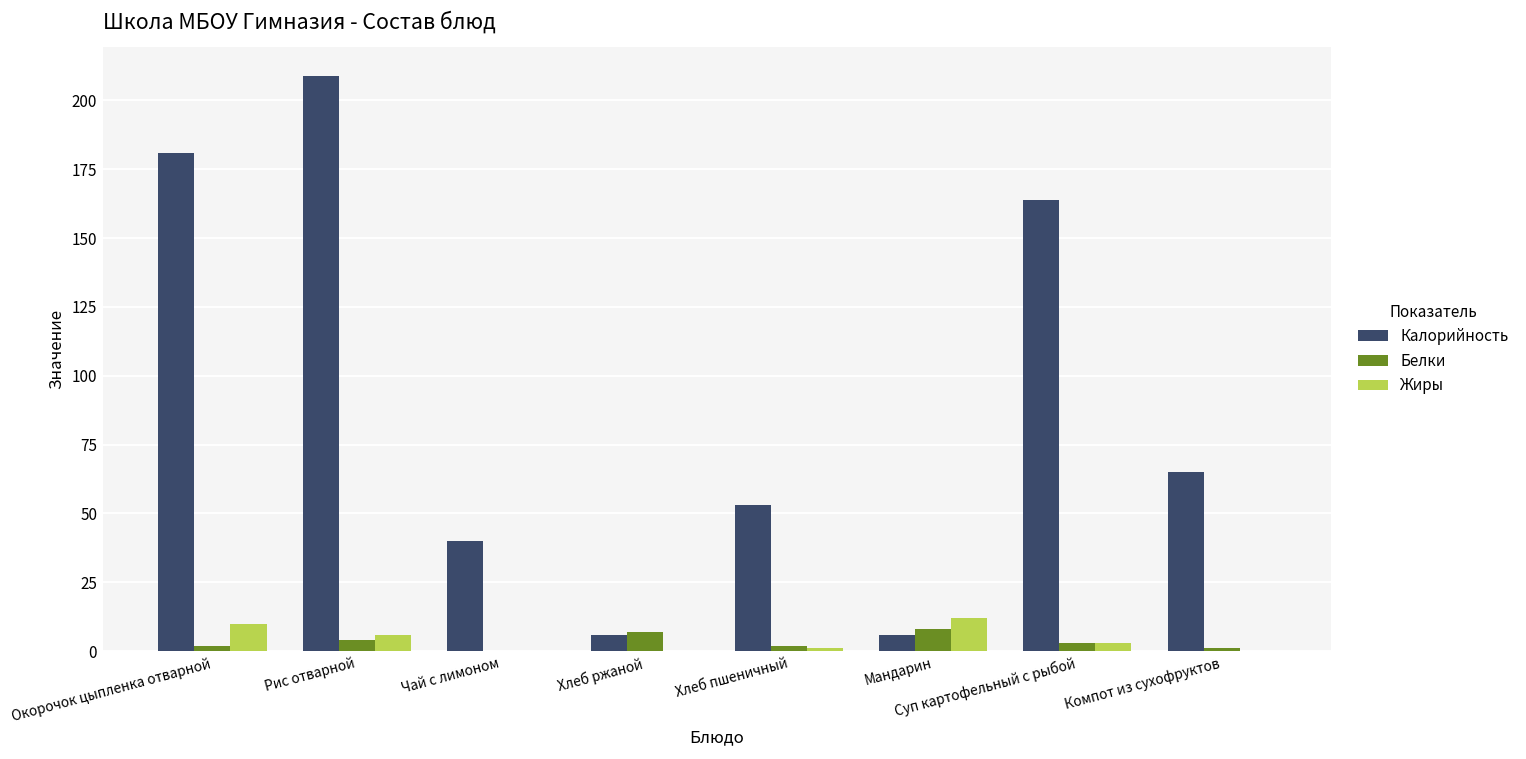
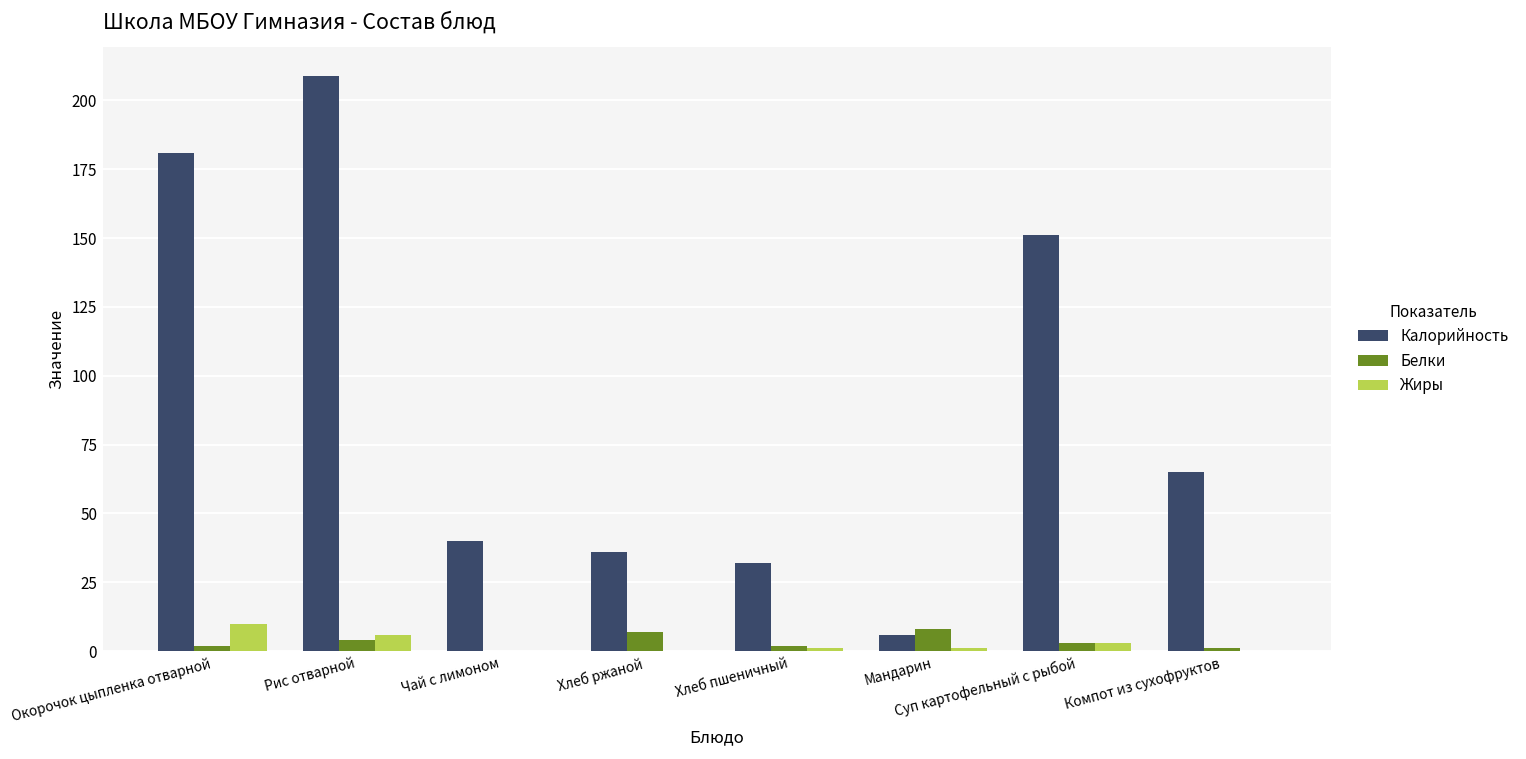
  {
    "Калорийность": {
      "Окорочок цыпленка отварной": 181,
      "Рис отварной": 209,
      "Чай с лимоном": 40,
-     "Хлеб ржаной": 6,
-     "Хлеб пшеничный": 53,
+     "Хлеб ржаной": 36,
+     "Хлеб пшеничный": 32,
      "Мандарин": 6,
-     "Суп картофельный с рыбой": 164,
+     "Суп картофельный с рыбой": 151,
      "Компот из сухофруктов": 65
    },
    "Белки": {
      "Окорочок цыпленка отварной": 2,
      "Рис отварной": 4,
      "Чай с лимоном": 0,
      "Хлеб ржаной": 7,
      "Хлеб пшеничный": 2,
      "Мандарин": 8,
      "Суп картофельный с рыбой": 3,
      "Компот из сухофруктов": 1
    },
    "Жиры": {
      "Окорочок цыпленка отварной": 10,
      "Рис отварной": 6,
      "Чай с лимоном": 0,
      "Хлеб ржаной": 0,
      "Хлеб пшеничный": 1,
-     "Мандарин": 12,
+     "Мандарин": 1,
      "Суп картофельный с рыбой": 3,
      "Компот из сухофруктов": 0
    }
  }
